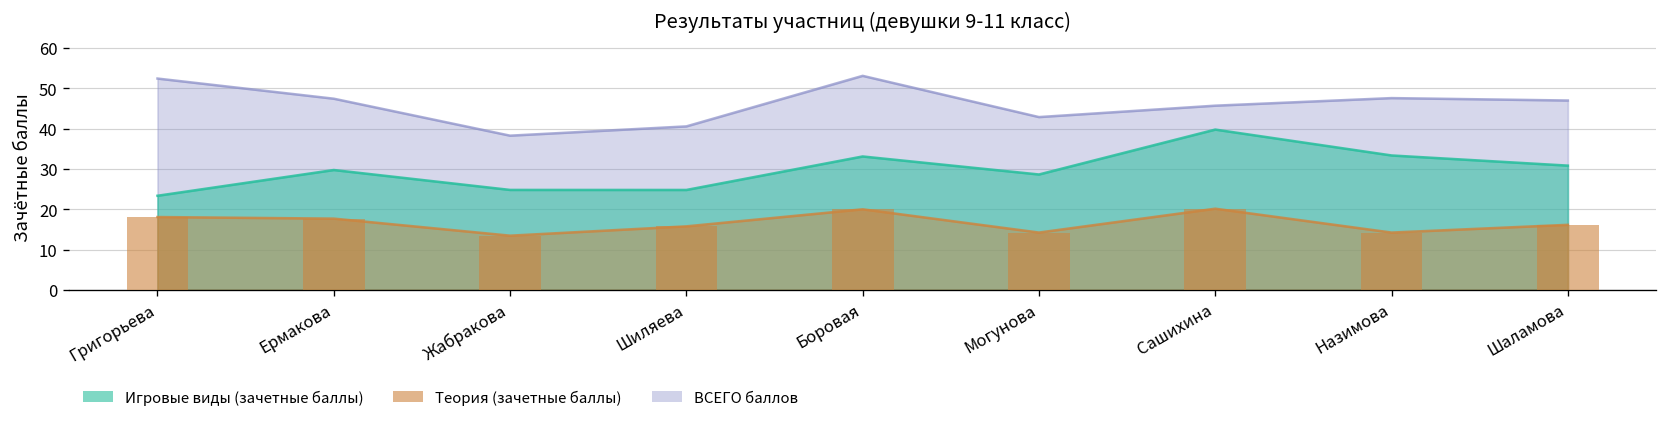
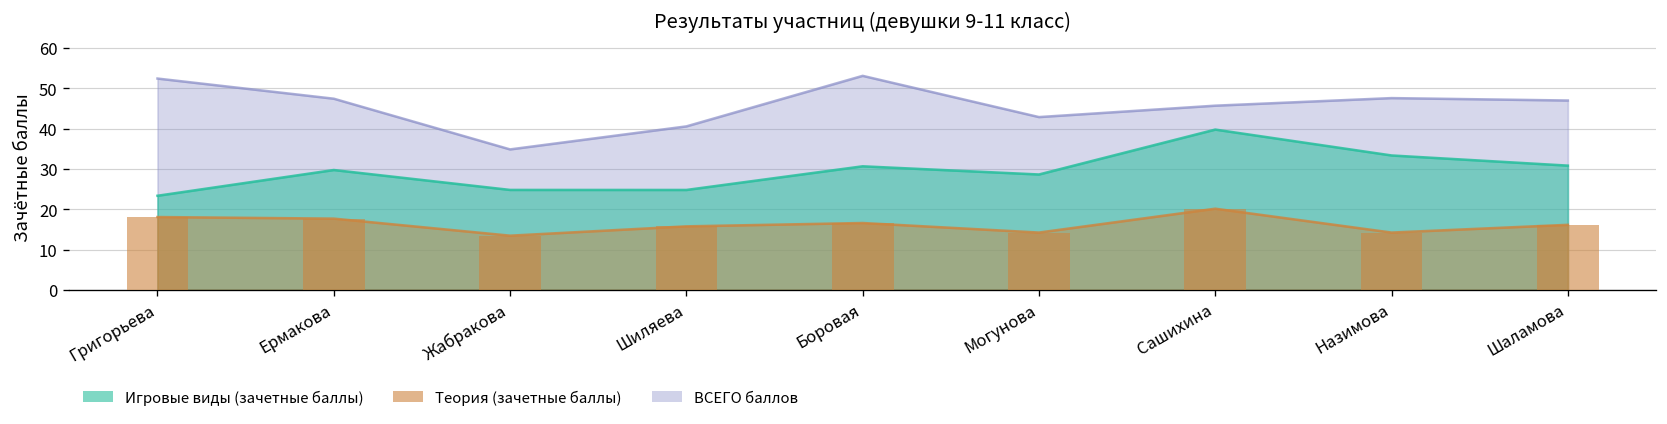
  {
    "ВСЕГО баллов": {
      "Григорьева": 52,
      "Ермакова": 47,
-     "Жабракова": 38,
+     "Жабракова": 35,
      "Шиляева": 41,
      "Боровая": 53,
      "Могунова": 43,
      "Сашихина": 46,
      "Назимова": 48,
      "Шаламова": 47
    },
    "Игровые виды (зачетные баллы)": {
      "Григорьева": 23,
      "Ермакова": 30,
      "Жабракова": 25,
      "Шиляева": 25,
-     "Боровая": 33,
+     "Боровая": 31,
      "Могунова": 29,
      "Сашихина": 40,
      "Назимова": 33,
      "Шаламова": 31
    },
    "Теория (зачетные баллы)": {
      "Григорьева": 18,
      "Ермакова": 18,
      "Жабракова": 13,
      "Шиляева": 16,
-     "Боровая": 20,
+     "Боровая": 17,
      "Могунова": 14,
      "Сашихина": 20,
      "Назимова": 14,
      "Шаламова": 16
    }
  }
